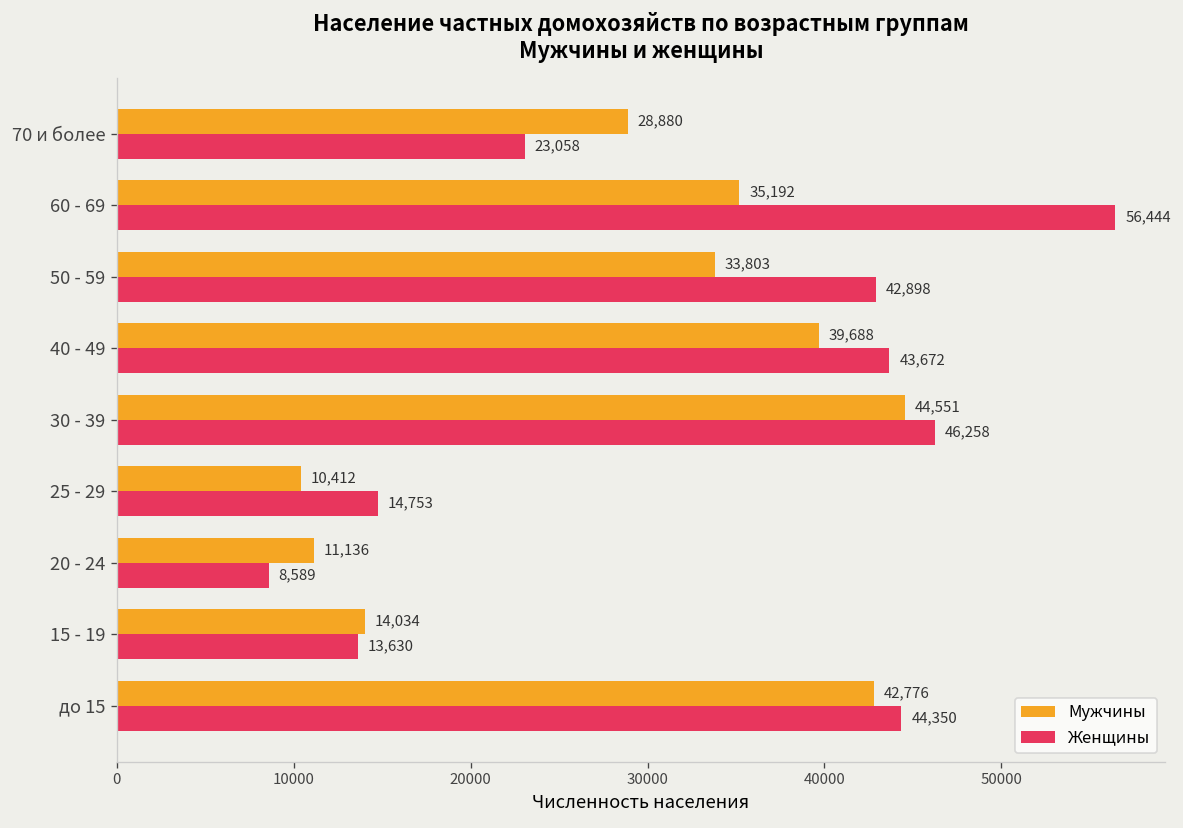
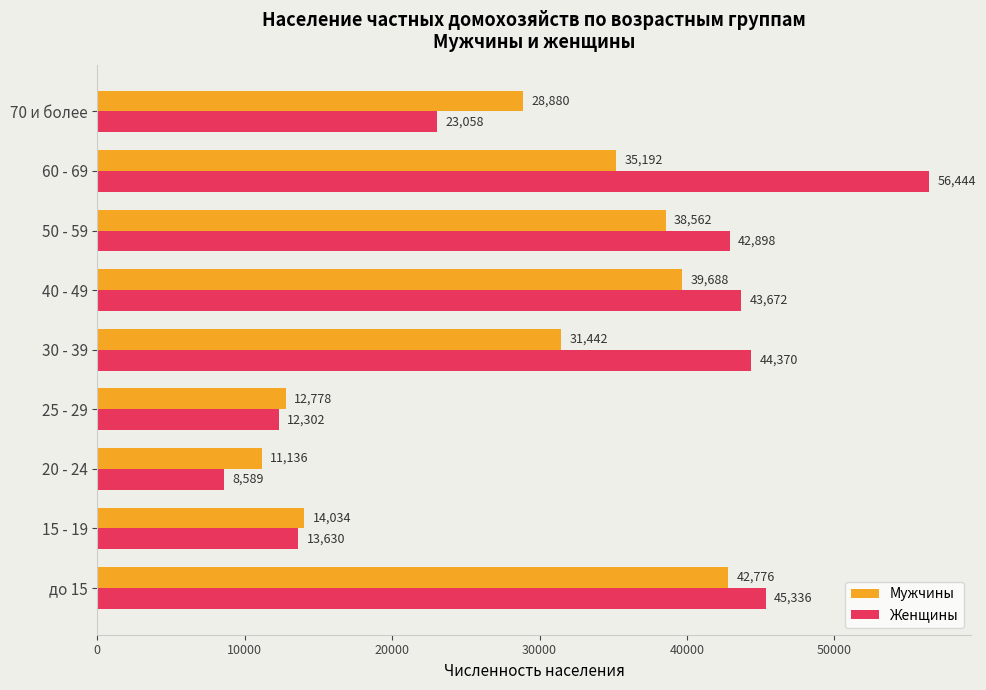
  {
    "Мужчины": {
      "70 и более": "28,880",
      "60 - 69": "35,192",
-     "50 - 59": "33,803",
+     "50 - 59": "38,562",
      "40 - 49": "39,688",
-     "30 - 39": "44,551",
-     "25 - 29": "10,412",
+     "30 - 39": "31,442",
+     "25 - 29": "12,778",
      "20 - 24": "11,136",
      "15 - 19": "14,034",
      "до 15": "42,776"
    },
    "Женщины": {
      "70 и более": "23,058",
      "60 - 69": "56,444",
      "50 - 59": "42,898",
      "40 - 49": "43,672",
-     "30 - 39": "46,258",
-     "25 - 29": "14,753",
+     "30 - 39": "44,370",
+     "25 - 29": "12,302",
      "20 - 24": "8,589",
      "15 - 19": "13,630",
-     "до 15": "44,350"
+     "до 15": "45,336"
    }
  }
